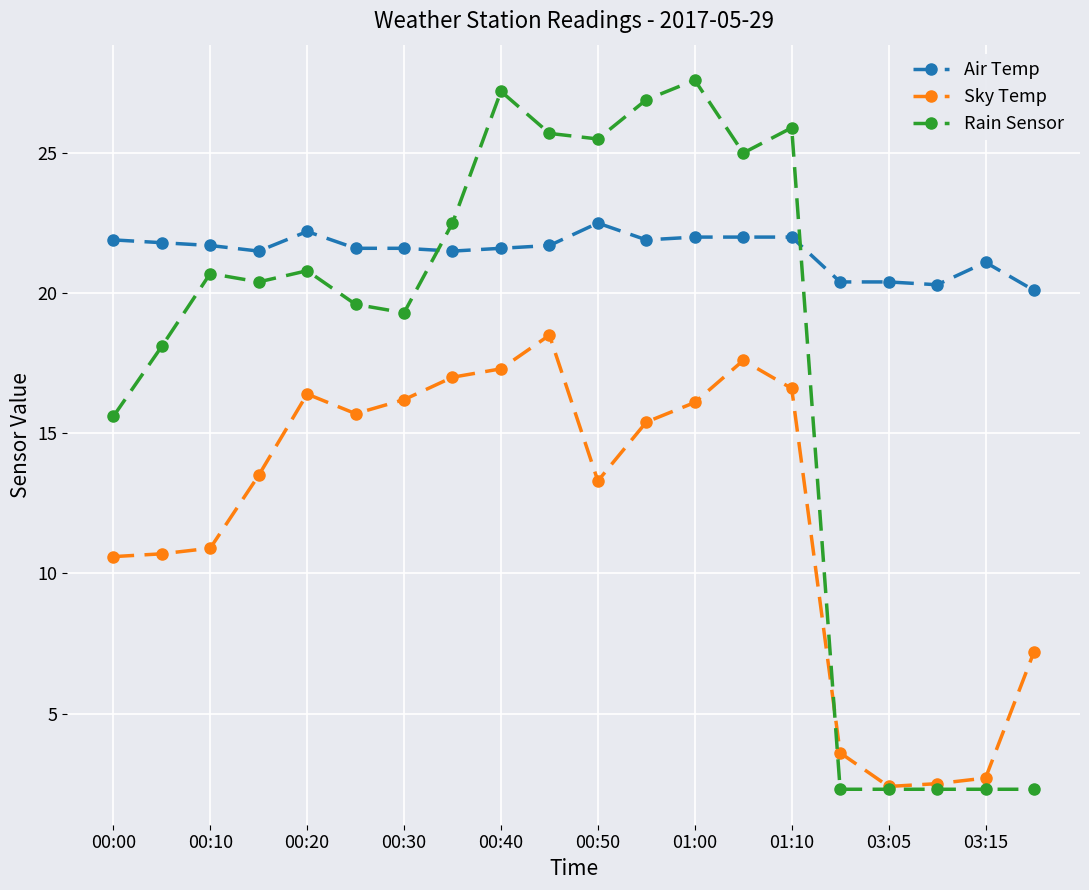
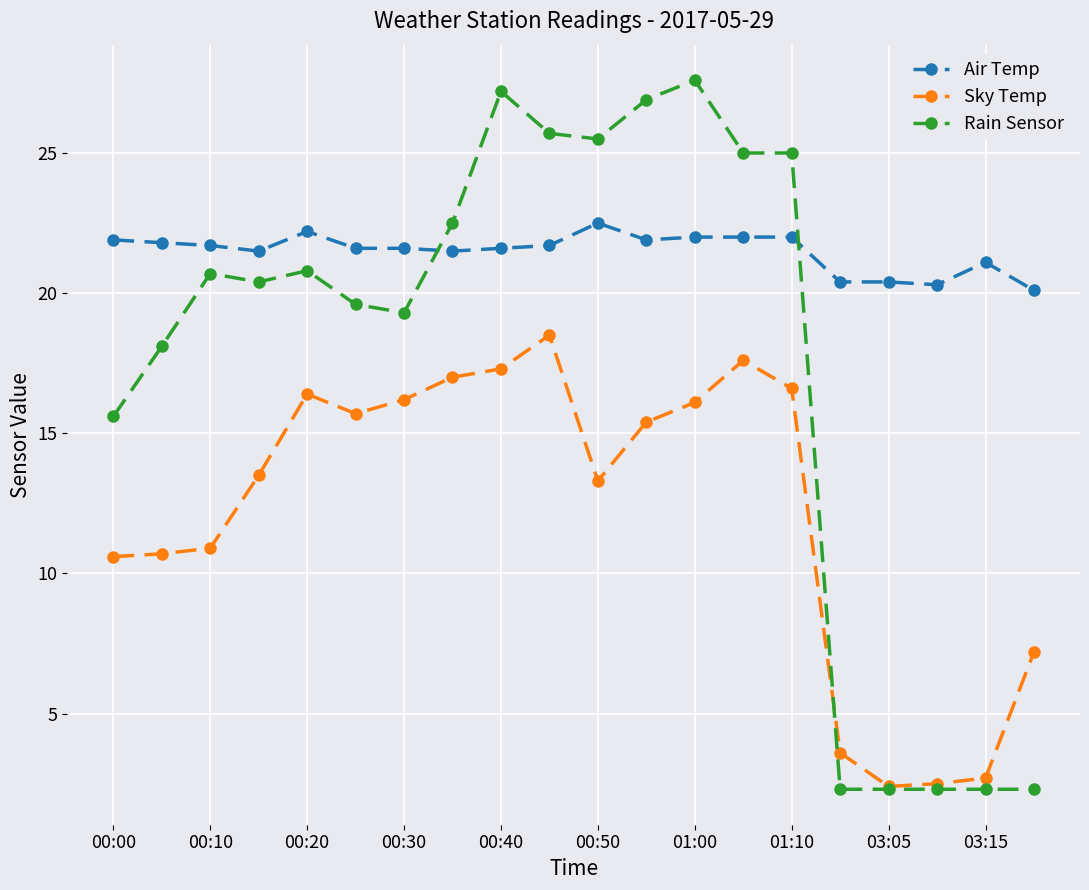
  {
    "Air Temp": {
      "00:00": 21.9,
      "00:10": 21.7,
      "00:20": 22.2,
      "00:30": 21.6,
      "00:40": 21.6,
      "00:50": 22.5,
      "01:00": 22.0,
      "01:10": 22.0,
      "03:05": 20.4,
      "03:15": 21.1
    },
    "Sky Temp": {
      "00:00": 10.6,
      "00:10": 10.9,
      "00:20": 16.4,
      "00:30": 16.2,
      "00:40": 17.3,
      "00:50": 13.3,
      "01:00": 16.1,
      "01:10": 16.6,
      "03:05": 2.4,
      "03:15": 2.7
    },
    "Rain Sensor": {
      "00:00": 15.6,
      "00:10": 20.7,
      "00:20": 20.8,
      "00:30": 19.3,
      "00:40": 27.2,
      "00:50": 25.5,
      "01:00": 27.6,
-     "01:10": 25.9,
+     "01:10": 25.0,
      "03:05": 2.3,
      "03:15": 2.3
    }
  }
